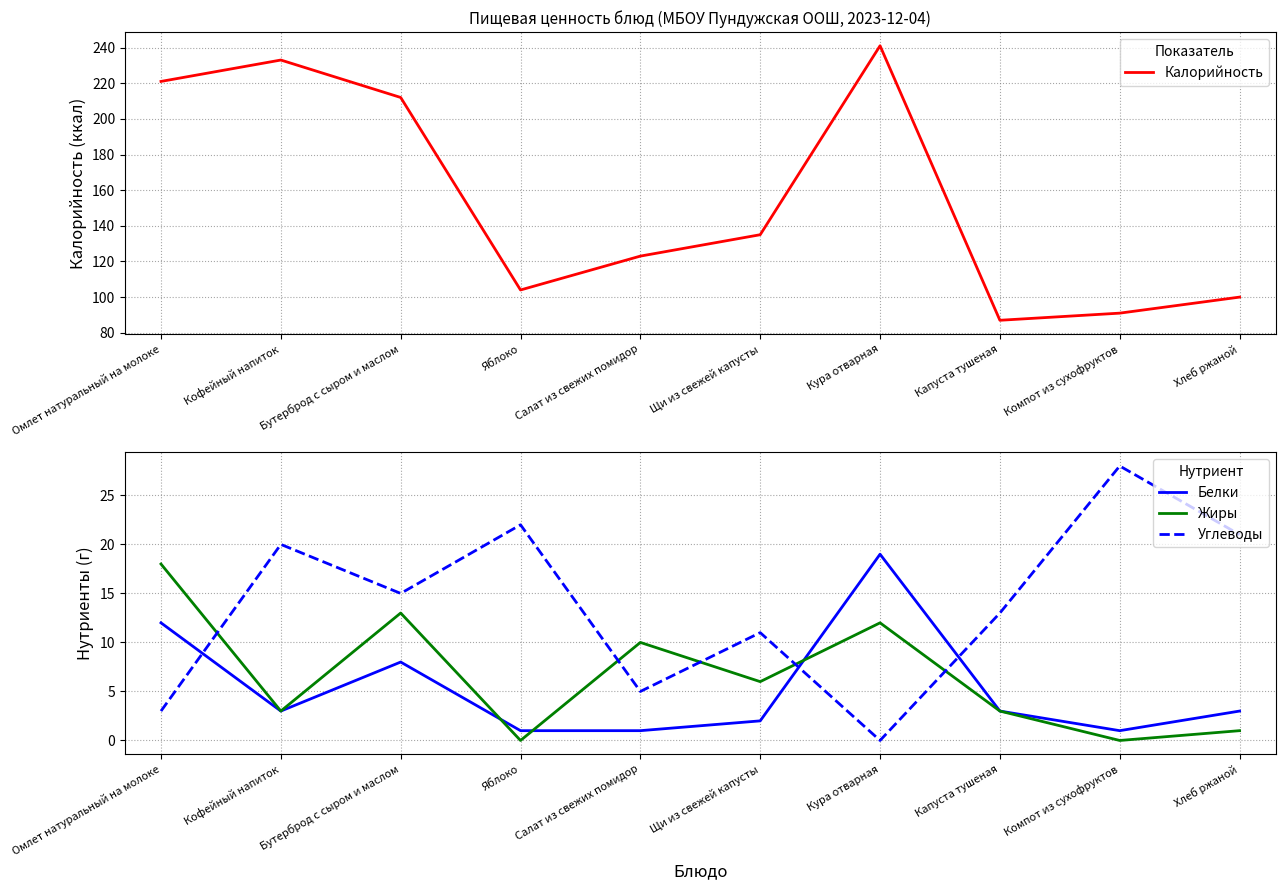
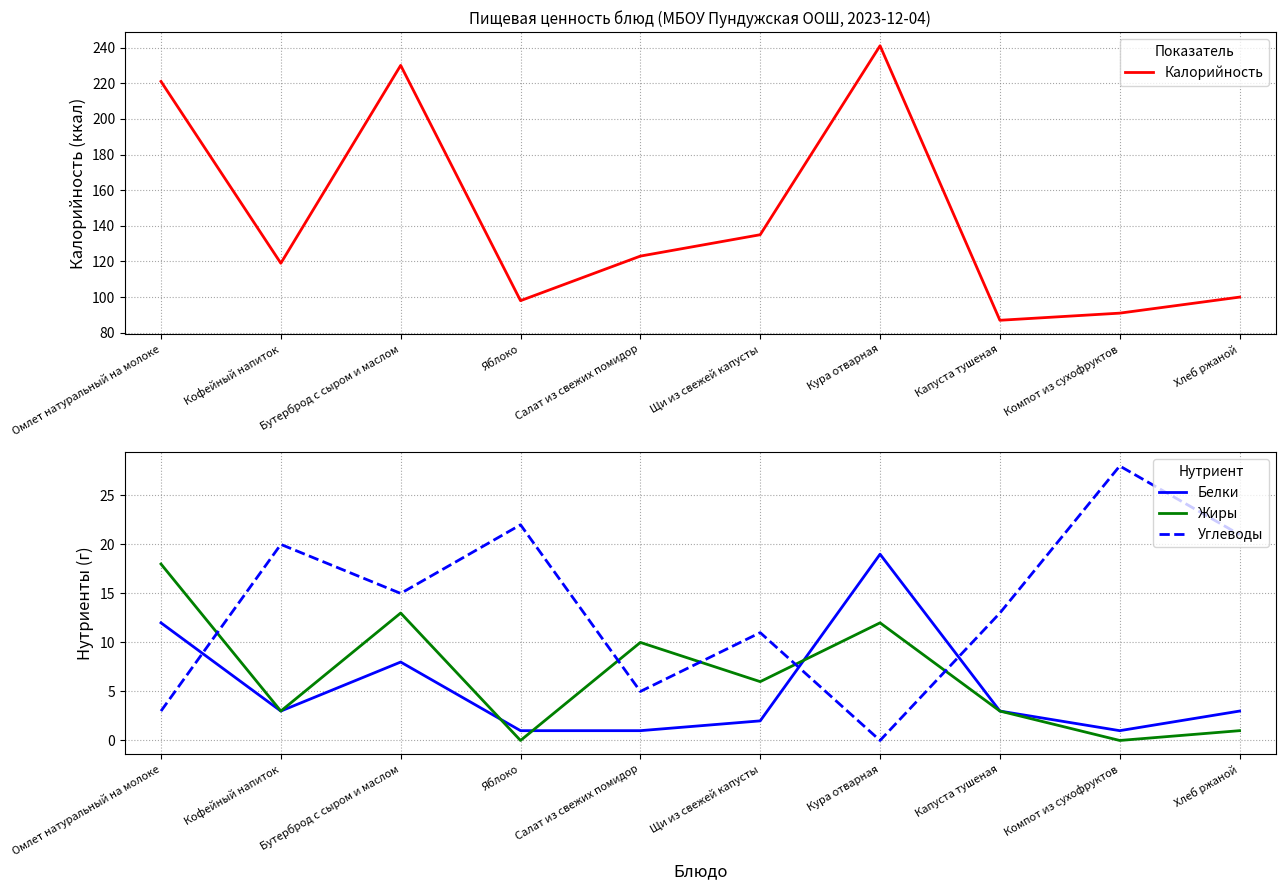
  {
    "Пищевая ценность блюд (МБОУ Пундужская ООШ, 2023-12-04)": {
      "Омлет натуральный на молоке": 221,
-     "Кофейный напиток": 233,
-     "Бутерброд с сыром и маслом": 212,
-     "Яблоко": 104,
+     "Кофейный напиток": 119,
+     "Бутерброд с сыром и маслом": 230,
+     "Яблоко": 98,
      "Салат из свежих помидор": 123,
      "Щи из свежей капусты": 135,
      "Кура отварная": 241,
      "Капуста тушеная": 87,
      "Компот из сухофруктов": 91,
      "Хлеб ржаной": 100
    }
  }
